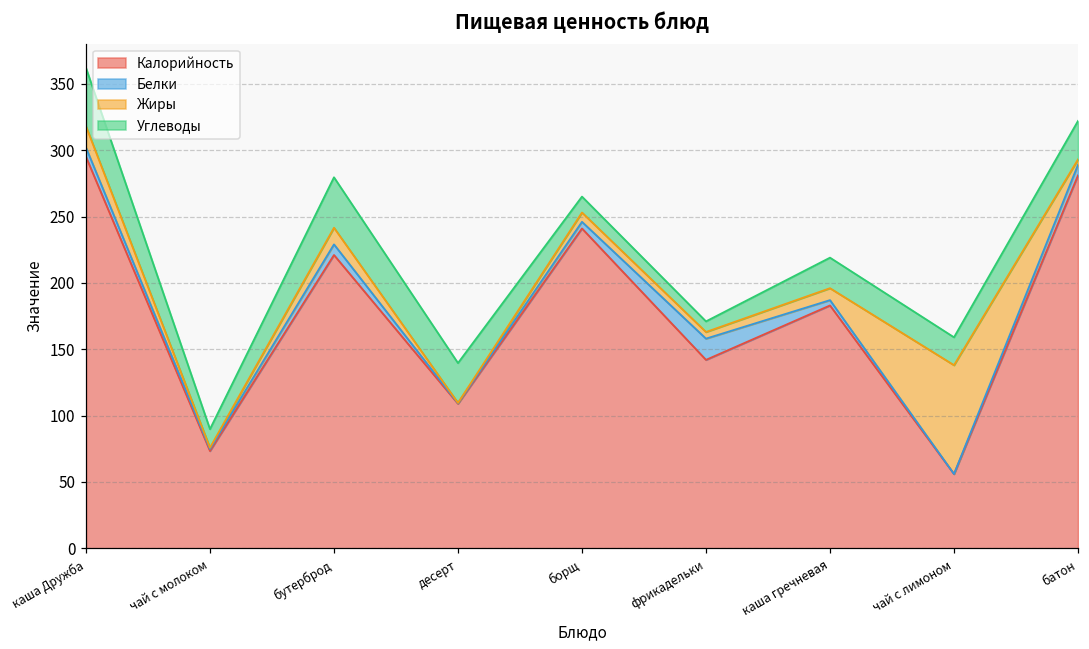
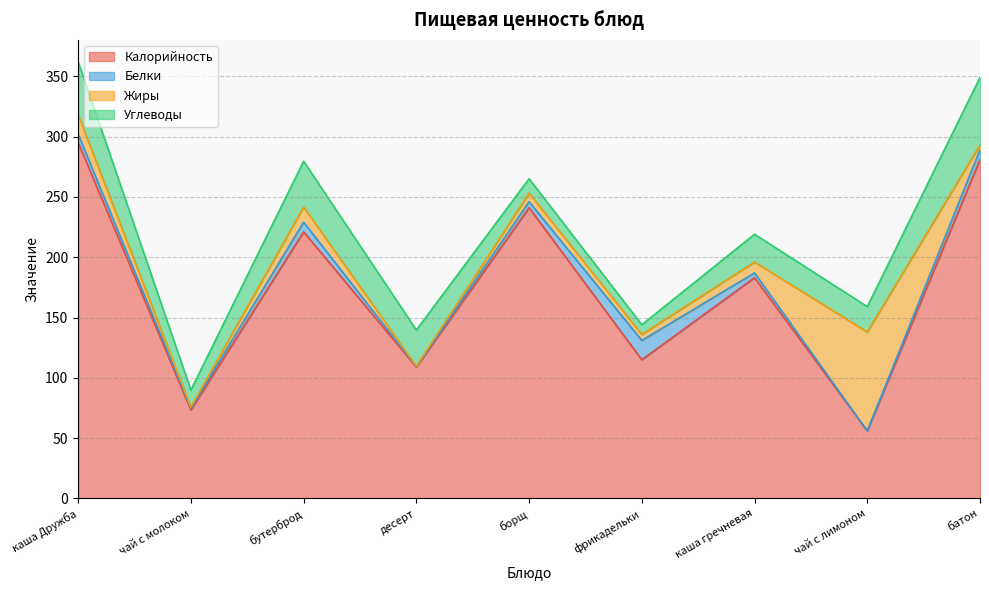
  {
    "Калорийность": {
      "каша Дружба": 295,
      "бутерброд": 221,
      "борщ": 241,
-     "фрикадельки": 142,
+     "фрикадельки": 115,
      "каша гречневая": 183,
      "батон": 281
    },
    "Белки": {
      "каша Дружба": 7,
      "бутерброд": 8,
      "борщ": 5,
      "фрикадельки": 16,
      "каша гречневая": 4,
      "батон": 8
    },
    "Жиры": {
      "каша Дружба": 16,
      "бутерброд": 13,
      "борщ": 7,
      "фрикадельки": 5,
      "каша гречневая": 9,
      "чай с лимоном": 82,
      "батон": 4
    },
    "Углеводы": {
      "каша Дружба": 44,
      "чай с молоком": 14,
      "бутерброд": 38,
      "десерт": 30,
      "борщ": 12,
      "фрикадельки": 8,
      "каша гречневая": 23,
      "чай с лимоном": 21,
-     "батон": 29
+     "батон": 56
    }
  }
